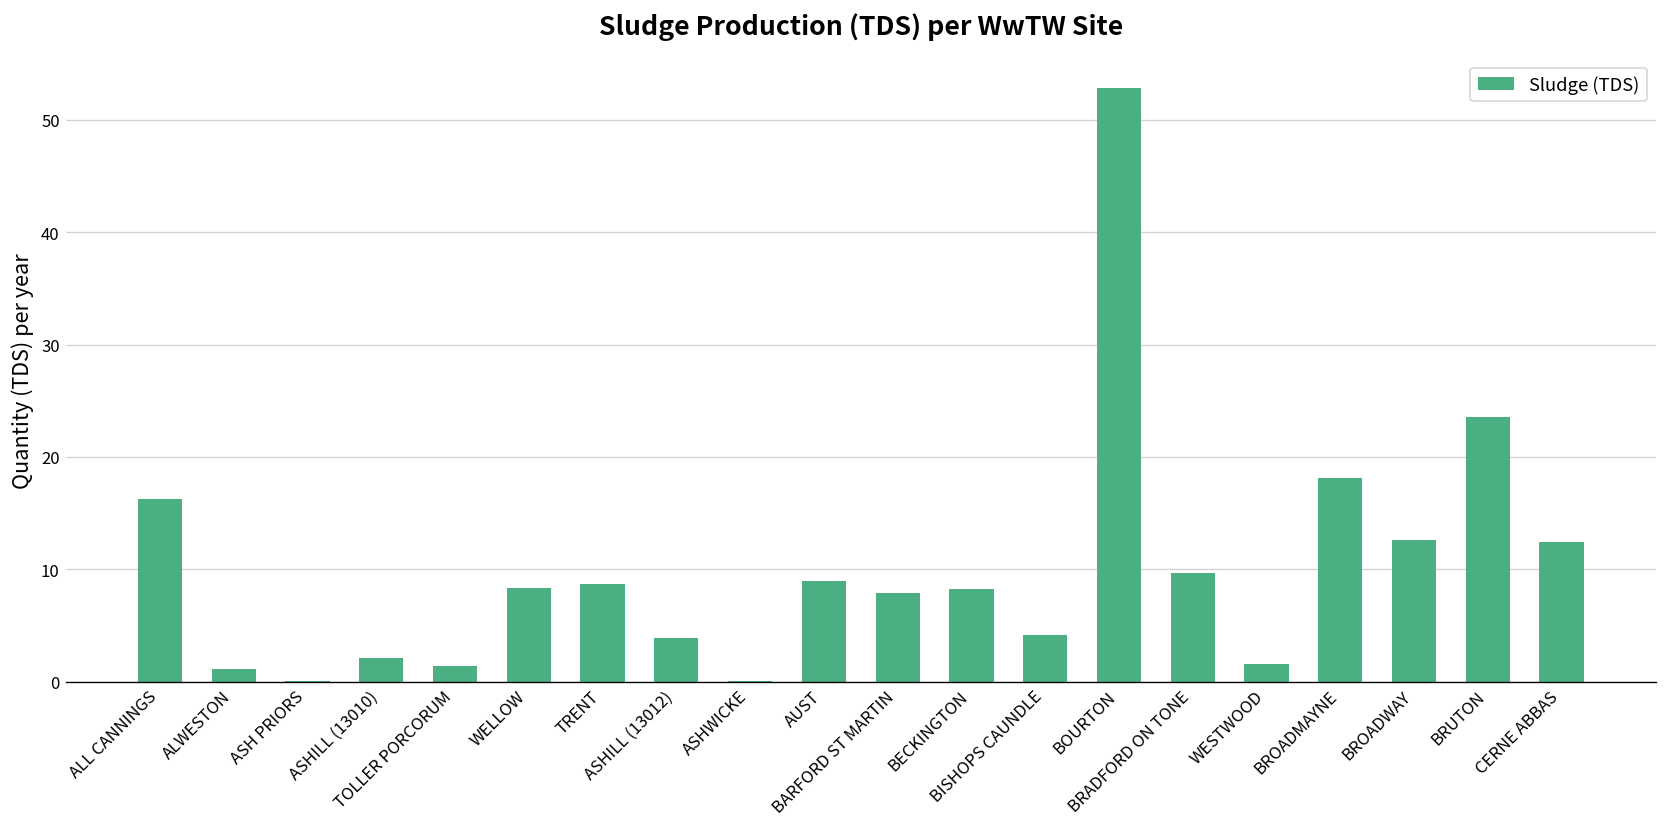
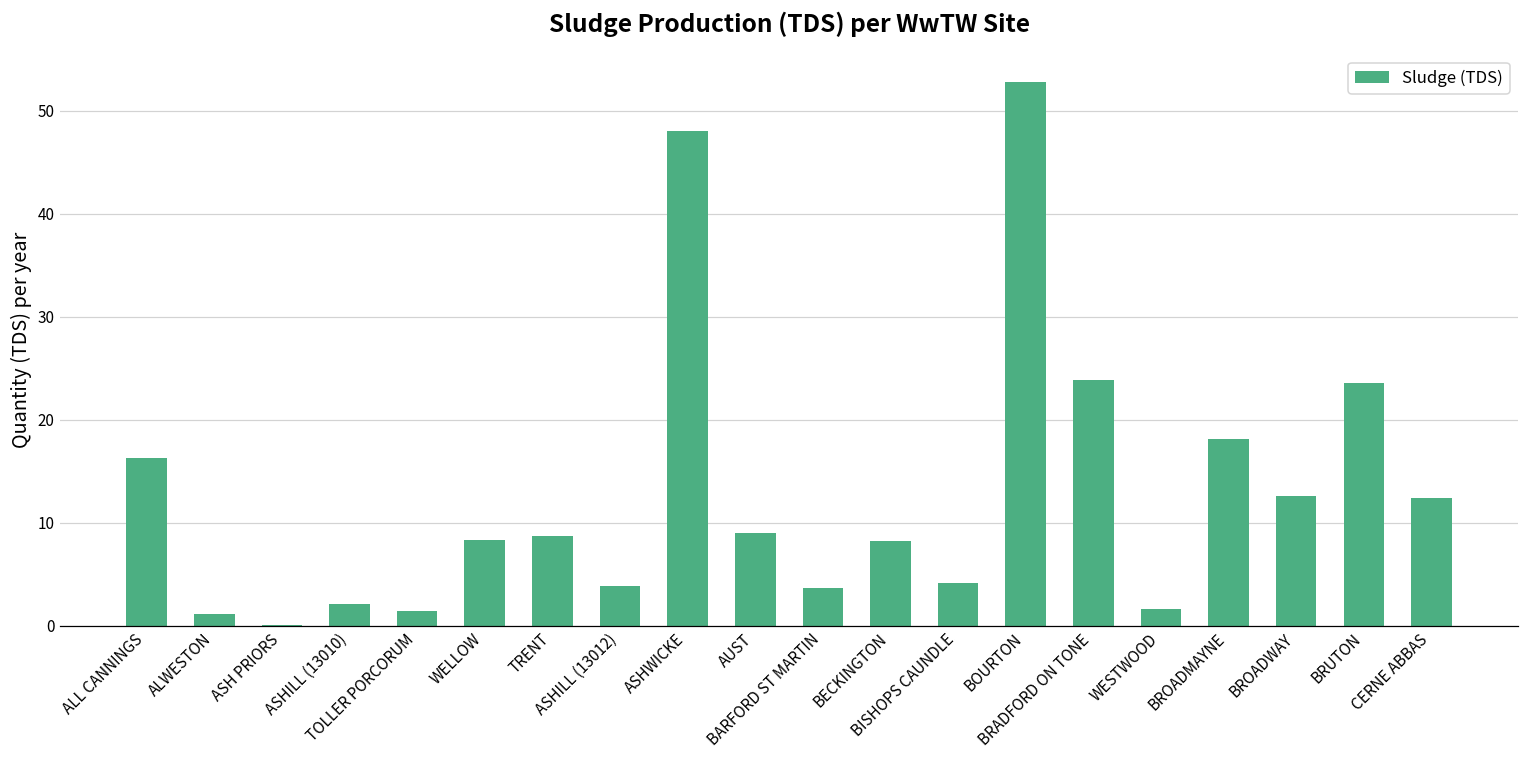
  {
    "ALL CANNINGS": 16,
    "ALWESTON": 1,
    "ASHILL (13010)": 2,
    "TOLLER PORCORUM": 1,
    "WELLOW": 8,
    "TRENT": 9,
    "ASHILL (13012)": 4,
-   "ASHWICKE": 0,
+   "ASHWICKE": 48,
    "AUST": 9,
-   "BARFORD ST MARTIN": 8,
+   "BARFORD ST MARTIN": 4,
    "BECKINGTON": 8,
    "BISHOPS CAUNDLE": 4,
    "BOURTON": 53,
-   "BRADFORD ON TONE": 10,
+   "BRADFORD ON TONE": 24,
    "WESTWOOD": 2,
    "BROADMAYNE": 18,
    "BROADWAY": 13,
    "BRUTON": 24,
    "CERNE ABBAS": 12
  }
